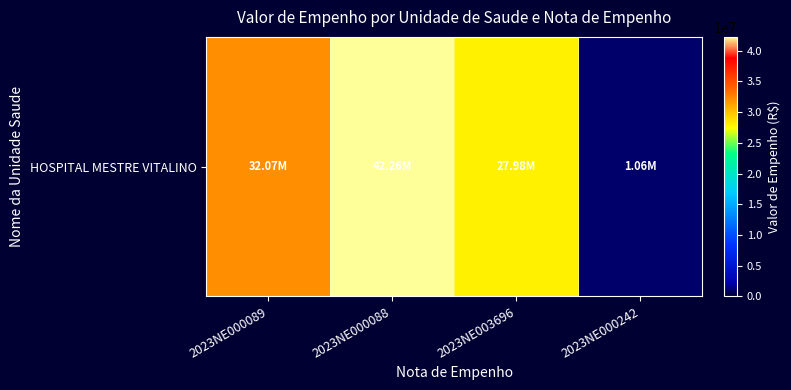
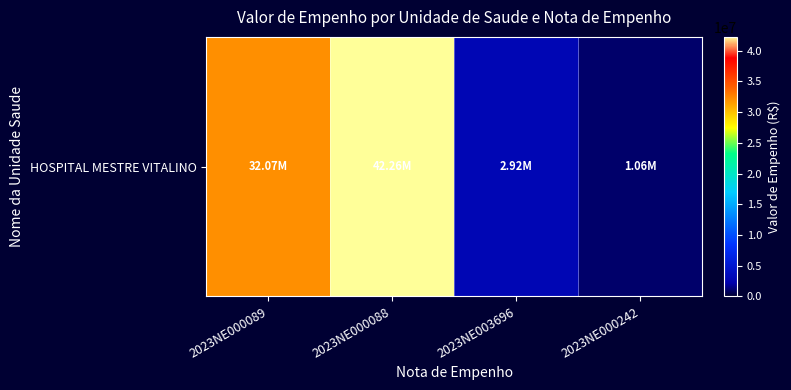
  {
    "HOSPITAL MESTRE VITALINO": {
      "2023NE000089": "32.07M",
      "2023NE000088": "42.26M",
-     "2023NE003696": "27.98M",
+     "2023NE003696": "2.92M",
      "2023NE000242": "1.06M"
    }
  }
